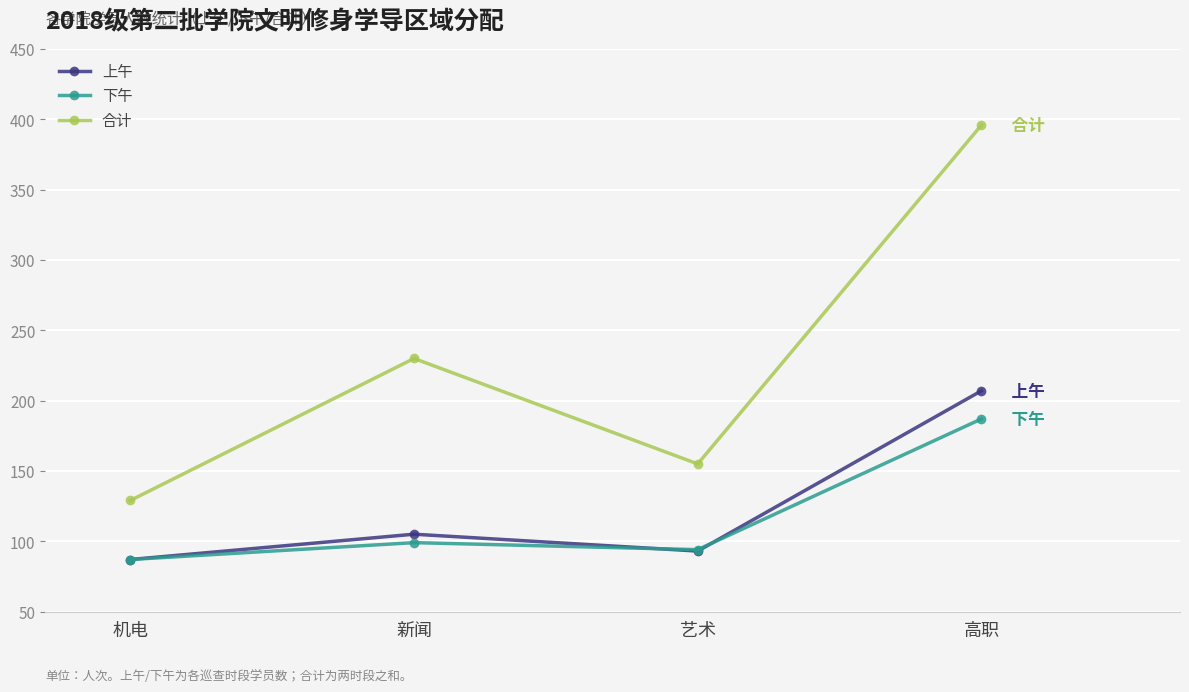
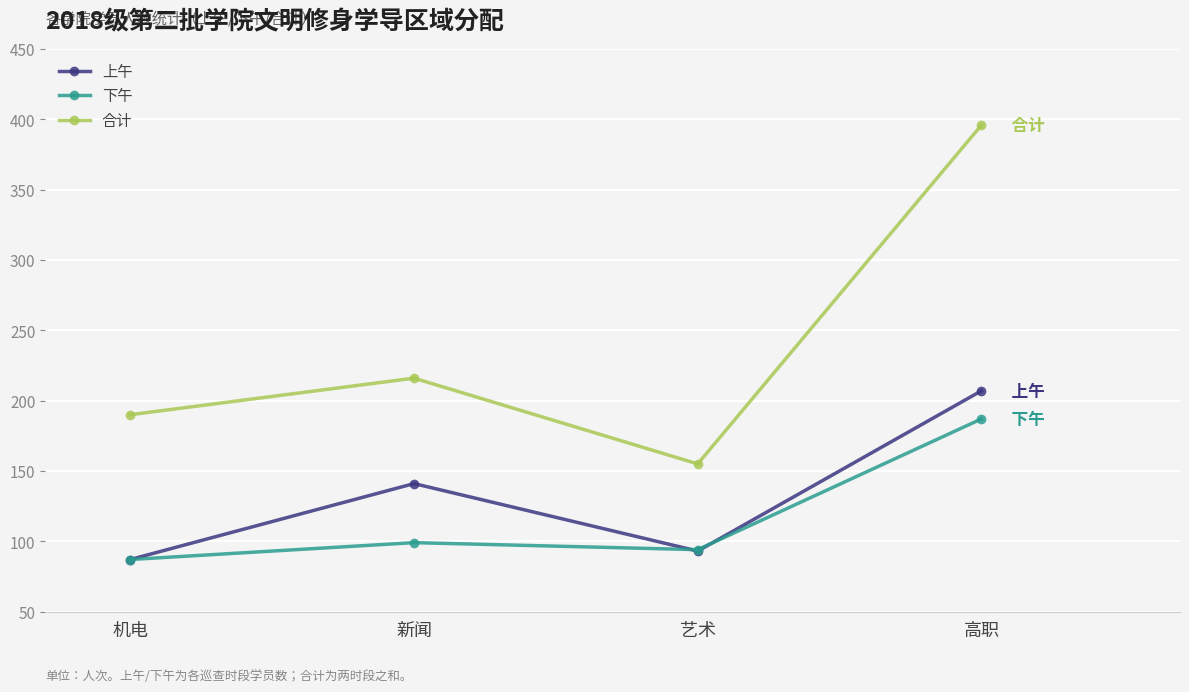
  {
    "上午": {
-     "新闻": 105,
+     "新闻": 141,
      "高职": 207
    },
    "下午": {
      "新闻": 99,
      "高职": 187
    },
    "合计": {
-     "机电": 129,
-     "新闻": 230,
+     "机电": 190,
+     "新闻": 216,
      "艺术": 155,
      "高职": 396
    }
  }
